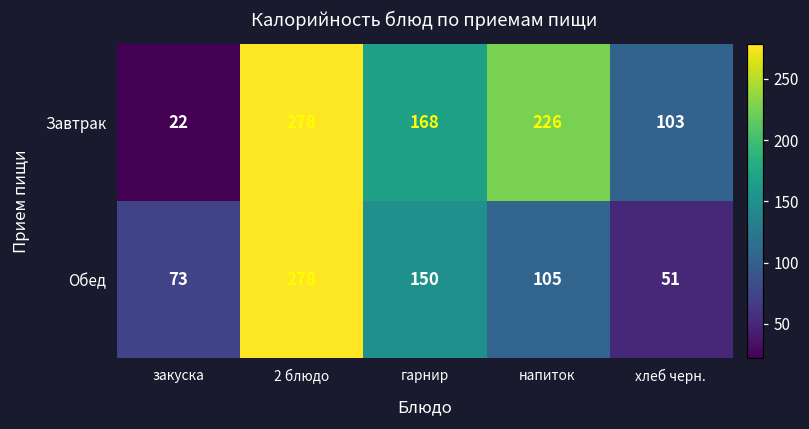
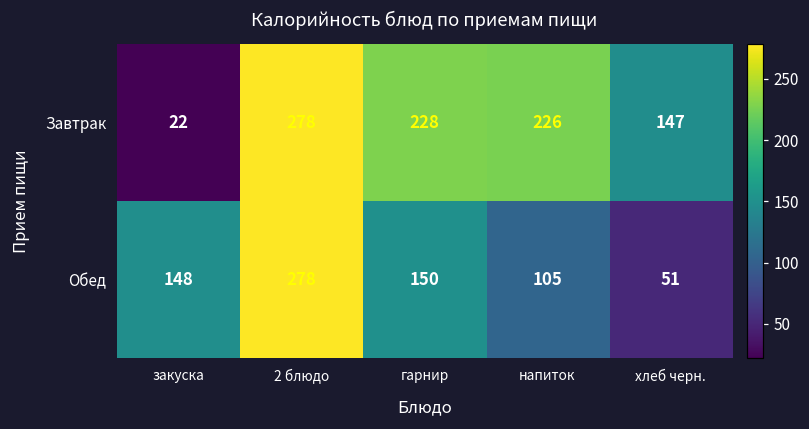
  {
    "Завтрак": {
      "закуска": 22,
-     "гарнир": 168,
+     "гарнир": 228,
      "напиток": 226,
-     "хлеб черн.": 103
+     "хлеб черн.": 147
    },
    "Обед": {
-     "закуска": 73,
+     "закуска": 148,
      "гарнир": 150,
      "напиток": 105,
      "хлеб черн.": 51
    }
  }
